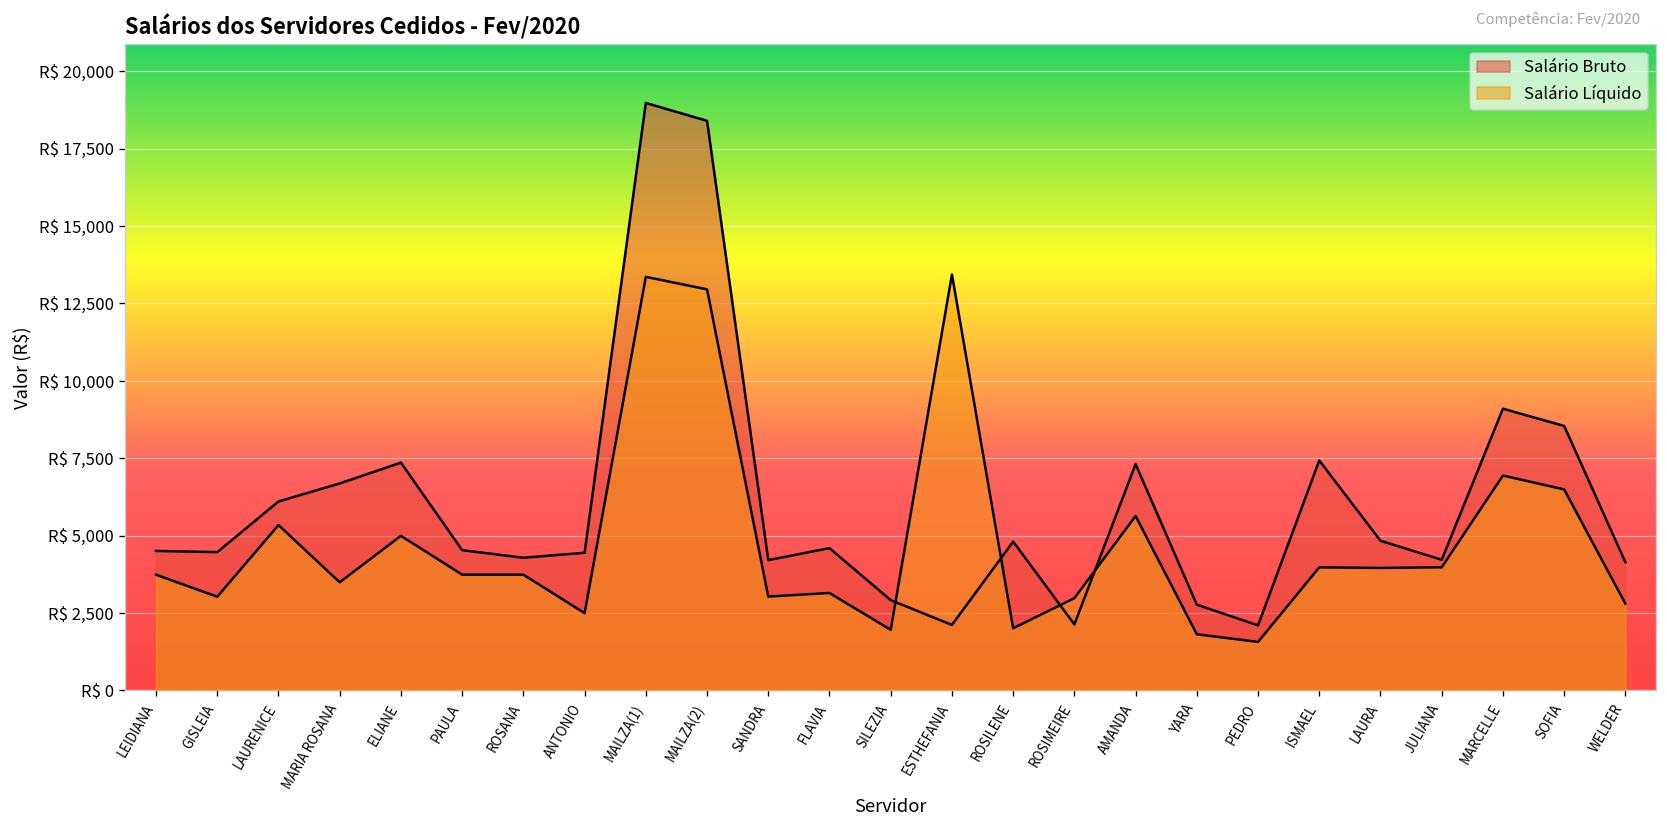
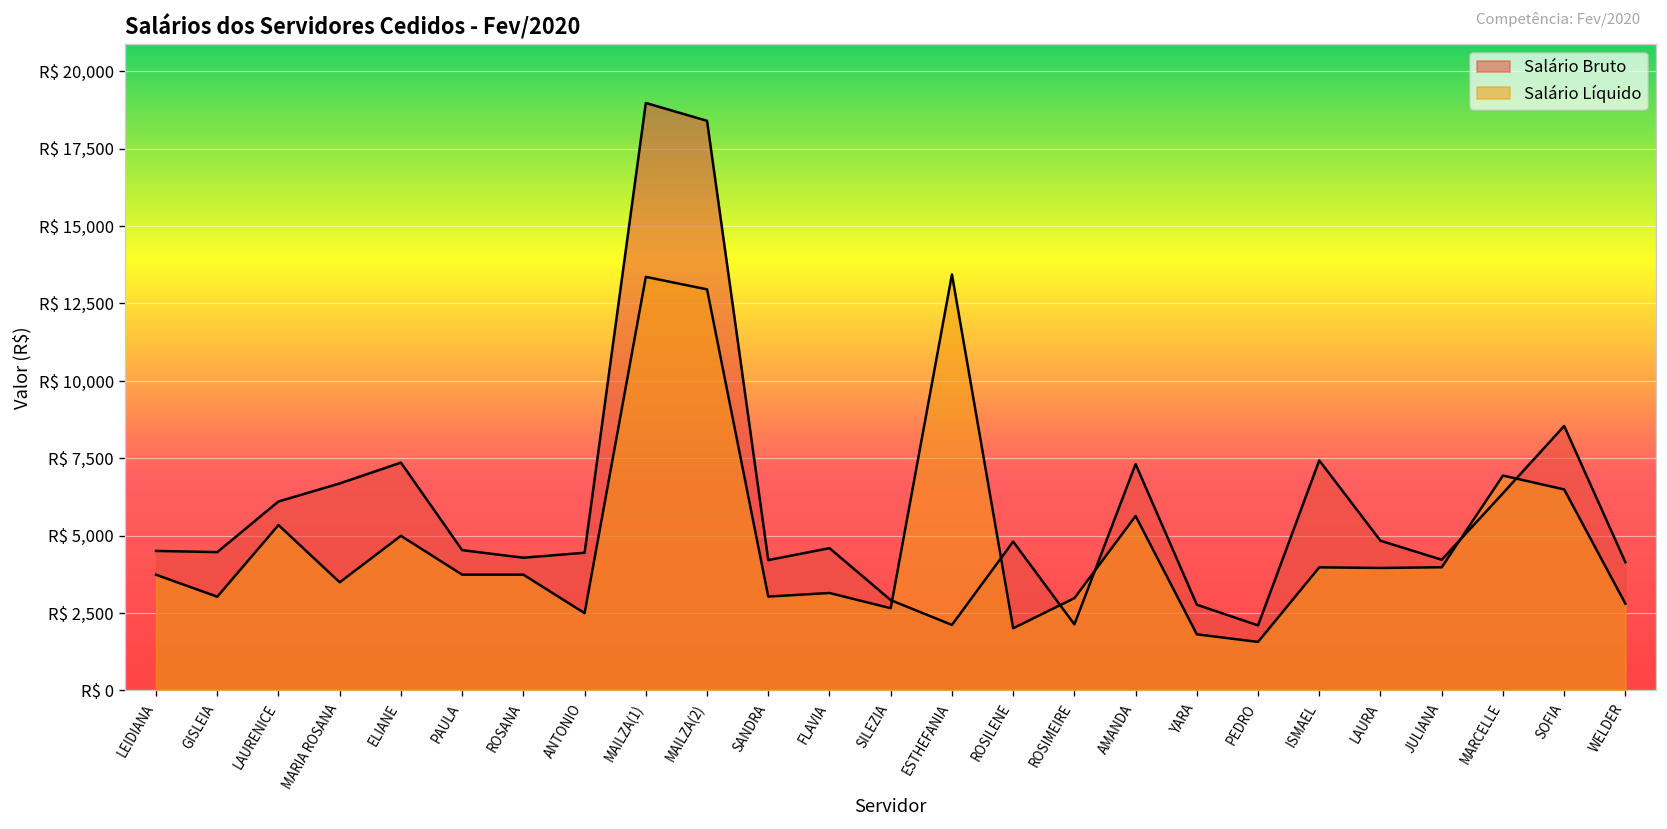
  {
    "Salário Bruto": {
      "LEIDIANA": "R$ 4,500",
      "GISLEIA": "R$ 4,500",
      "LAURENICE": "R$ 6,100",
      "MARIA ROSANA": "R$ 6,700",
      "ELIANE": "R$ 7,400",
      "PAULA": "R$ 4,500",
      "ROSANA": "R$ 4,300",
      "ANTONIO": "R$ 4,400",
      "MAILZA(1)": "R$ 19,000",
      "MAILZA(2)": "R$ 18,400",
      "SANDRA": "R$ 4,200",
      "FLAVIA": "R$ 4,600",
      "SILEZIA": "R$ 2,900",
      "ESTHEFANIA": "R$ 2,100",
      "ROSILENE": "R$ 4,800",
      "ROSIMEIRE": "R$ 2,100",
      "AMANDA": "R$ 7,300",
      "YARA": "R$ 2,800",
      "PEDRO": "R$ 2,100",
      "ISMAEL": "R$ 7,400",
      "LAURA": "R$ 4,800",
      "JULIANA": "R$ 4,200",
-     "MARCELLE": "R$ 9,100",
+     "MARCELLE": "R$ 6,400",
      "SOFIA": "R$ 8,500",
      "WELDER": "R$ 4,100"
    },
    "Salário Líquido": {
      "LEIDIANA": "R$ 3,700",
      "GISLEIA": "R$ 3,000",
      "LAURENICE": "R$ 5,300",
      "MARIA ROSANA": "R$ 3,500",
      "ELIANE": "R$ 5,000",
      "PAULA": "R$ 3,700",
      "ROSANA": "R$ 3,700",
      "ANTONIO": "R$ 2,500",
      "MAILZA(1)": "R$ 13,400",
      "MAILZA(2)": "R$ 13,000",
      "SANDRA": "R$ 3,000",
      "FLAVIA": "R$ 3,100",
-     "SILEZIA": "R$ 2,000",
+     "SILEZIA": "R$ 2,700",
      "ESTHEFANIA": "R$ 13,400",
      "ROSILENE": "R$ 2,000",
      "ROSIMEIRE": "R$ 3,000",
      "AMANDA": "R$ 5,600",
      "YARA": "R$ 1,800",
      "PEDRO": "R$ 1,600",
      "ISMAEL": "R$ 4,000",
      "LAURA": "R$ 4,000",
      "JULIANA": "R$ 4,000",
      "MARCELLE": "R$ 6,900",
      "SOFIA": "R$ 6,500",
      "WELDER": "R$ 2,800"
    }
  }
